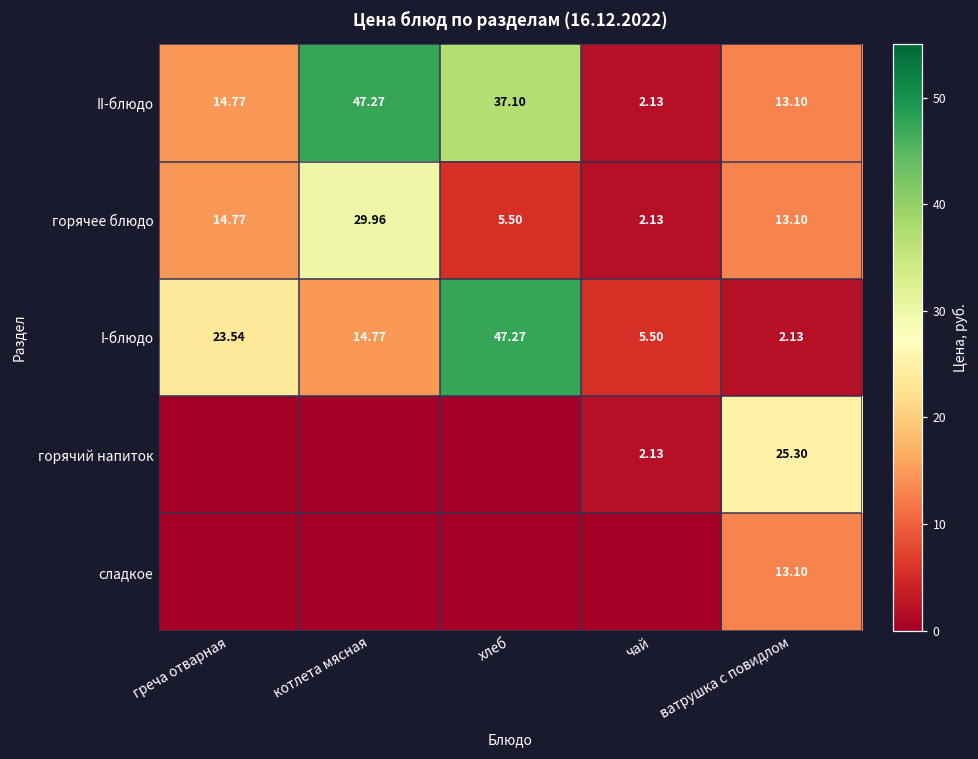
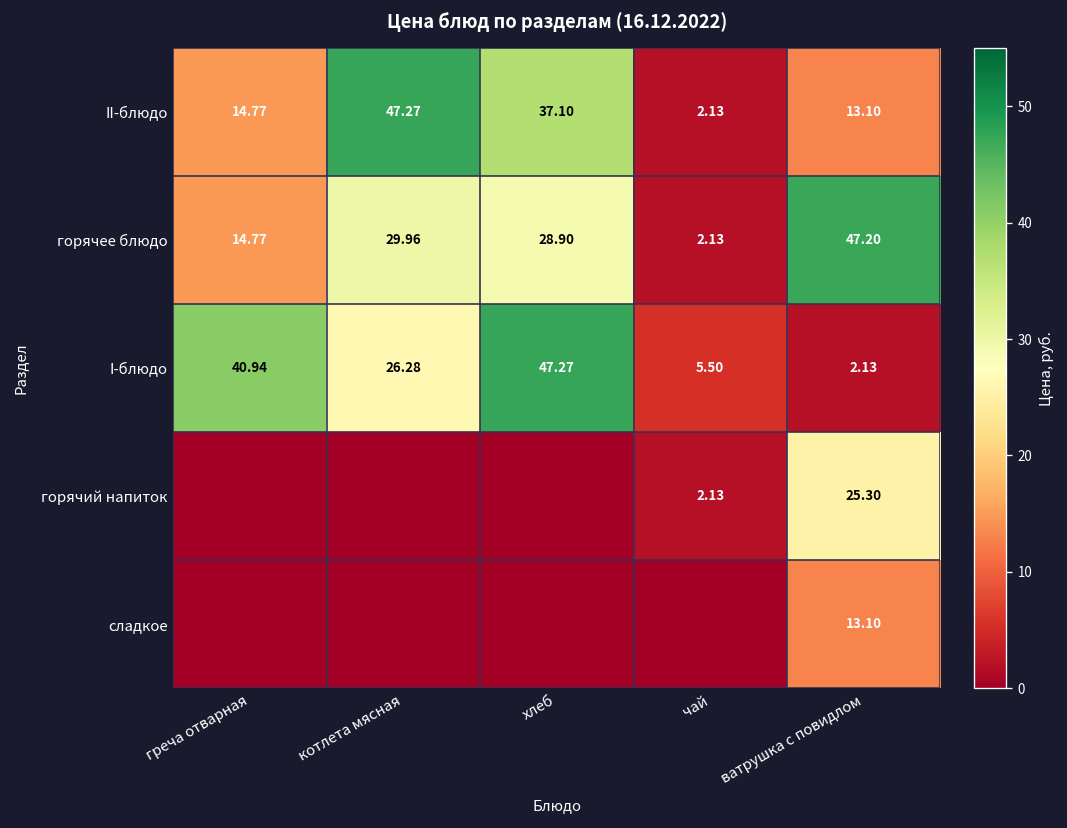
  {
    "II-блюдо": {
      "греча отварная": 14.77,
      "котлета мясная": 47.27,
      "хлеб": 37.10,
      "чай": 2.13,
      "ватрушка с повидлом": 13.10
    },
    "горячее блюдо": {
      "греча отварная": 14.77,
      "котлета мясная": 29.96,
-     "хлеб": 5.50,
+     "хлеб": 28.90,
      "чай": 2.13,
-     "ватрушка с повидлом": 13.10
+     "ватрушка с повидлом": 47.20
    },
    "I-блюдо": {
-     "греча отварная": 23.54,
-     "котлета мясная": 14.77,
+     "греча отварная": 40.94,
+     "котлета мясная": 26.28,
      "хлеб": 47.27,
      "чай": 5.50,
      "ватрушка с повидлом": 2.13
    },
    "горячий напиток": {
      "чай": 2.13,
      "ватрушка с повидлом": 25.30
    },
    "сладкое": {
      "ватрушка с повидлом": 13.10
    }
  }
